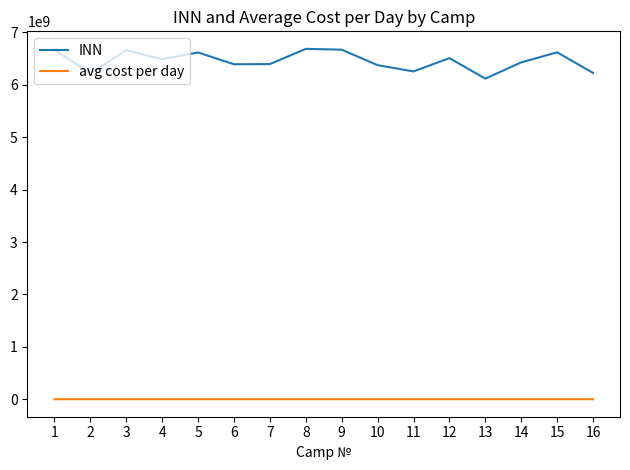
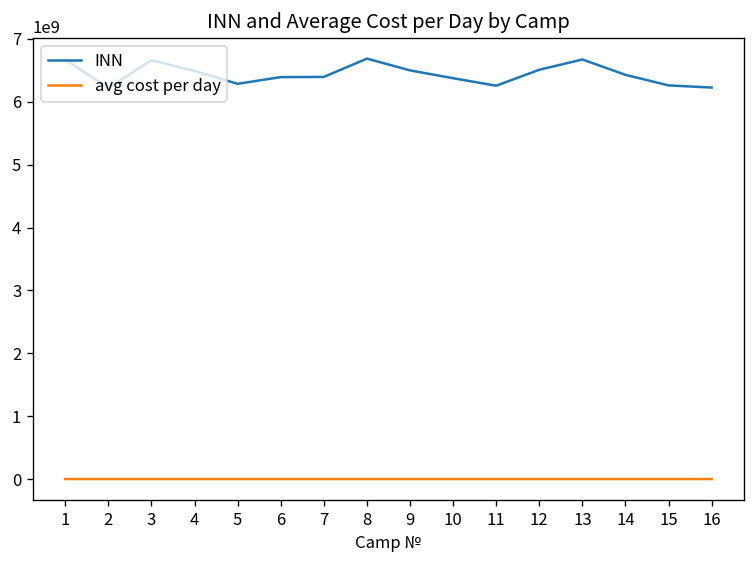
  {
    "INN": {
-     "5": 6600000000,
+     "5": 6300000000,
      "6": 6400000000,
      "7": 6400000000,
      "8": 6700000000,
-     "9": 6700000000,
+     "9": 6500000000,
      "10": 6400000000,
      "11": 6300000000,
      "12": 6500000000,
-     "13": 6100000000,
+     "13": 6700000000,
      "14": 6400000000,
-     "15": 6600000000,
+     "15": 6300000000,
      "16": 6200000000
    },
    "avg cost per day": {
      "1": 0,
      "2": 0,
      "3": 0,
      "4": 0,
      "5": 0,
      "6": 0,
      "7": 0,
      "8": 0,
      "9": 0,
      "10": 0,
      "11": 0,
      "12": 0,
      "13": 0,
      "14": 0,
      "15": 0,
      "16": 0
    }
  }
